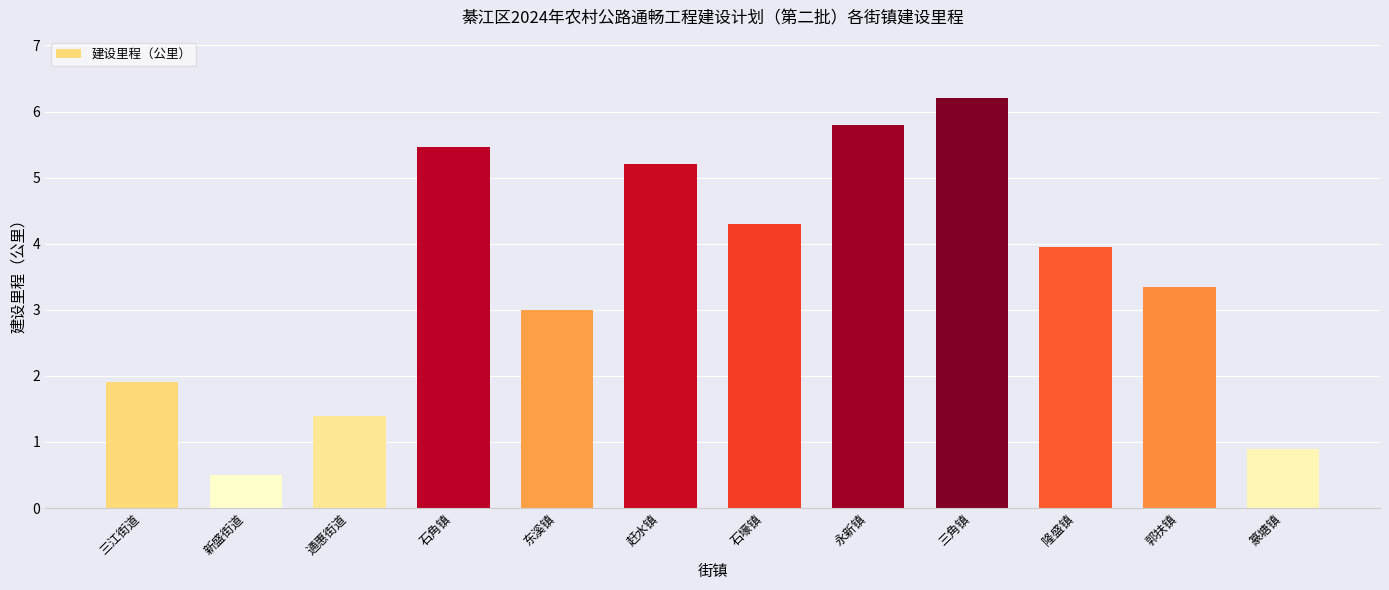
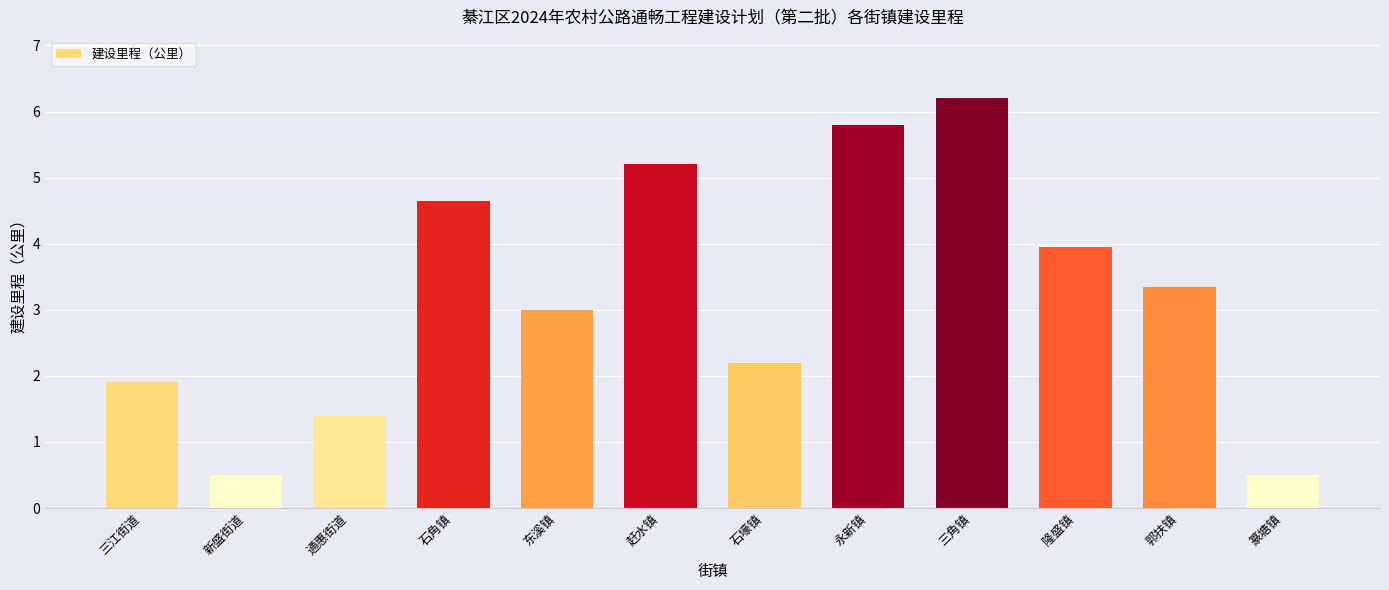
  {
    "三江街道": 1.9,
    "新盛街道": 0.5,
    "通惠街道": 1.4,
-   "石角镇": 5.5,
+   "石角镇": 4.7,
    "东溪镇": 3.0,
    "赶水镇": 5.2,
-   "石壕镇": 4.3,
+   "石壕镇": 2.2,
    "永新镇": 5.8,
    "三角镇": 6.2,
    "隆盛镇": 4.0,
    "郭扶镇": 3.4,
-   "篆塘镇": 0.9
+   "篆塘镇": 0.5
  }
